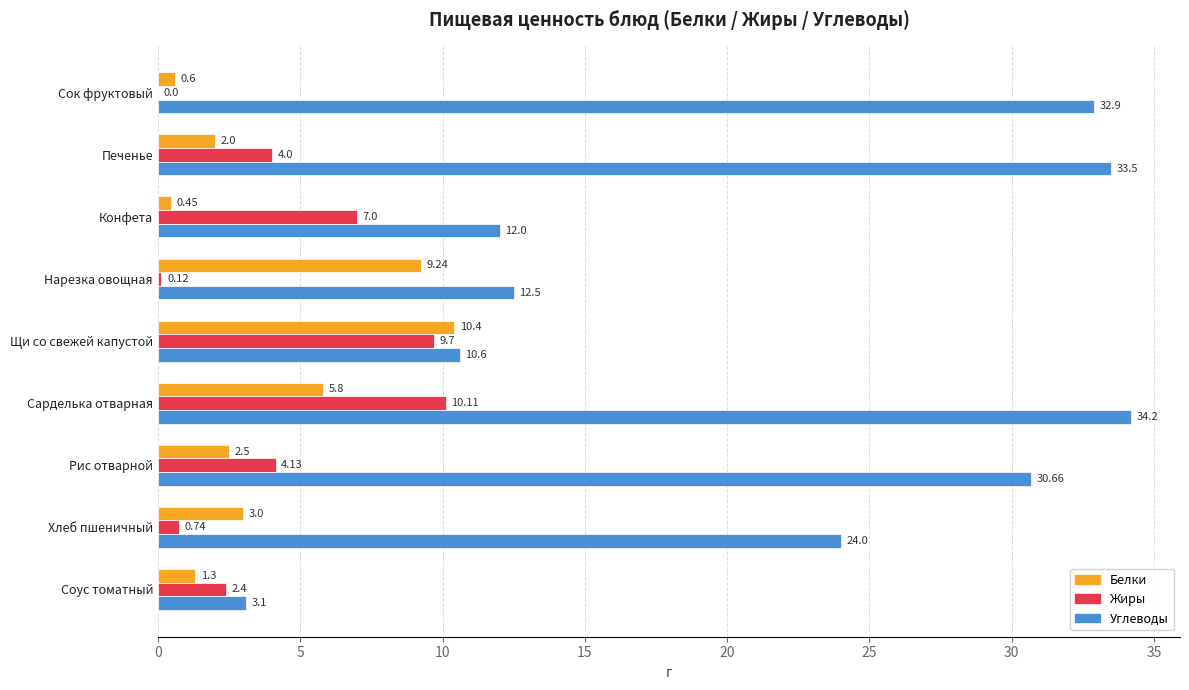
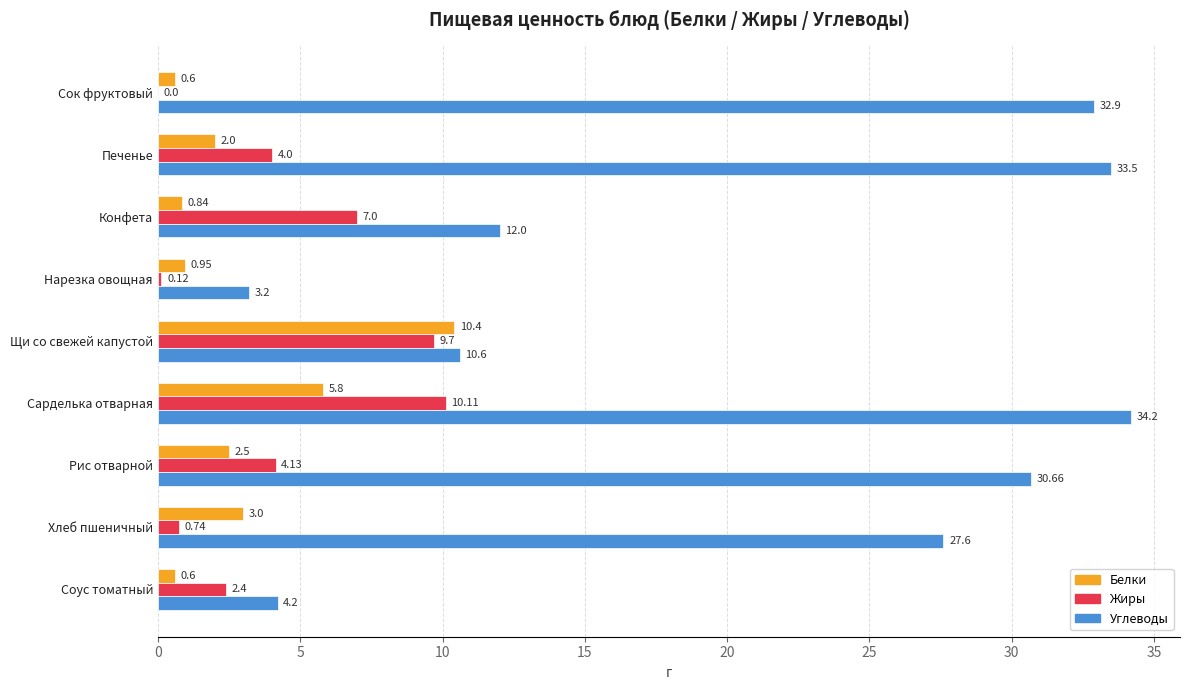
  {
    "Белки": {
      "Сок фруктовый": 0.6,
      "Печенье": 2.0,
-     "Конфета": 0.45,
-     "Нарезка овощная": 9.24,
+     "Конфета": 0.84,
+     "Нарезка овощная": 0.95,
      "Щи со свежей капустой": 10.4,
      "Сарделька отварная": 5.8,
      "Рис отварной": 2.5,
      "Хлеб пшеничный": 3.0,
-     "Соус томатный": 1.3
+     "Соус томатный": 0.6
    },
    "Жиры": {
      "Сок фруктовый": 0.0,
      "Печенье": 4.0,
      "Конфета": 7.0,
      "Нарезка овощная": 0.12,
      "Щи со свежей капустой": 9.7,
      "Сарделька отварная": 10.11,
      "Рис отварной": 4.13,
      "Хлеб пшеничный": 0.74,
      "Соус томатный": 2.4
    },
    "Углеводы": {
      "Сок фруктовый": 32.9,
      "Печенье": 33.5,
      "Конфета": 12.0,
-     "Нарезка овощная": 12.5,
+     "Нарезка овощная": 3.2,
      "Щи со свежей капустой": 10.6,
      "Сарделька отварная": 34.2,
      "Рис отварной": 30.66,
-     "Хлеб пшеничный": 24.0,
-     "Соус томатный": 3.1
+     "Хлеб пшеничный": 27.6,
+     "Соус томатный": 4.2
    }
  }
